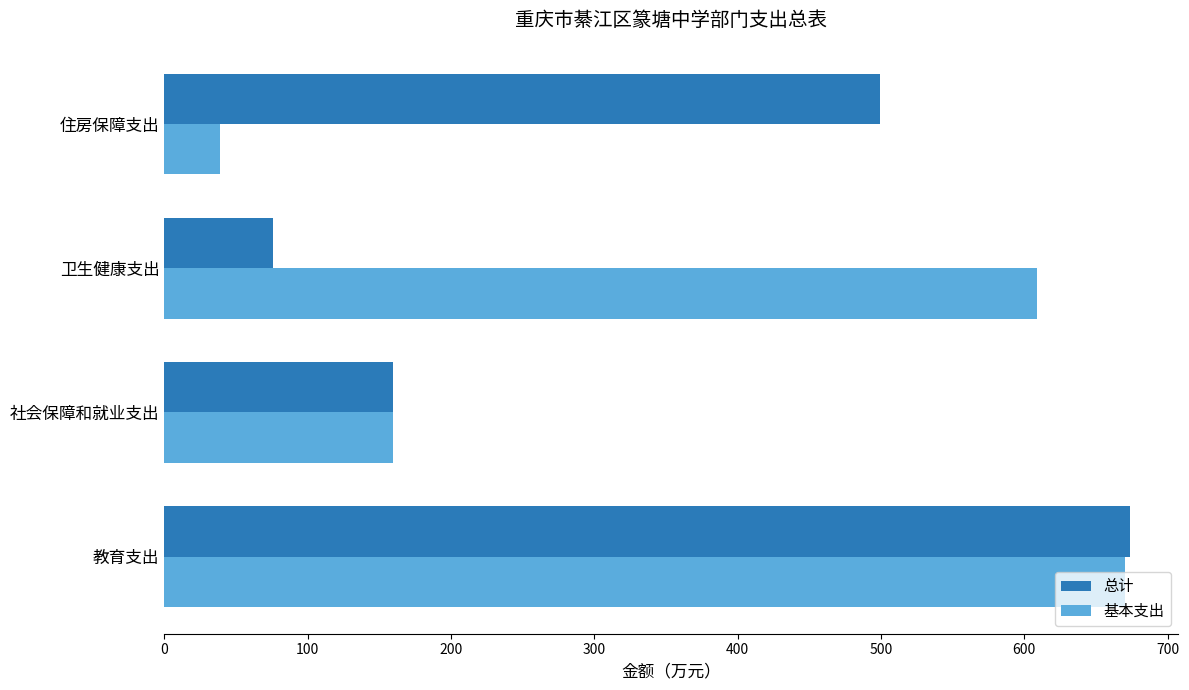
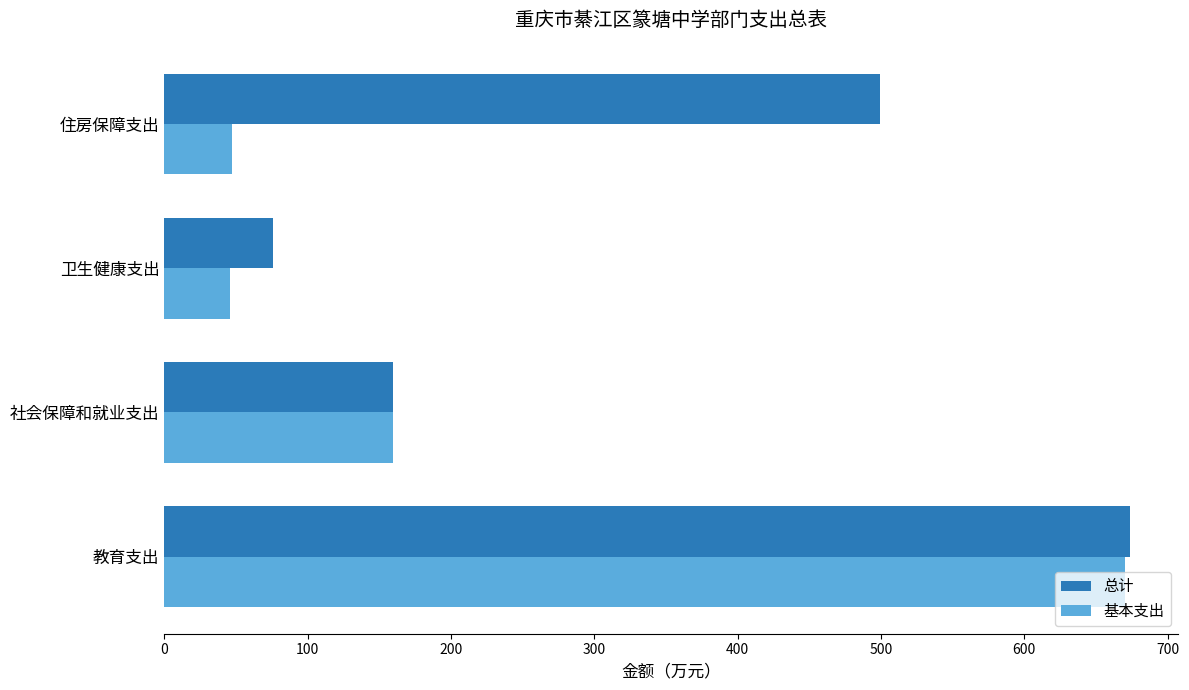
  {
    "总计": {
      "住房保障支出": 499,
      "卫生健康支出": 76,
      "社会保障和就业支出": 159,
      "教育支出": 674
    },
    "基本支出": {
-     "住房保障支出": 39,
-     "卫生健康支出": 609,
+     "住房保障支出": 47,
+     "卫生健康支出": 46,
      "社会保障和就业支出": 159
    }
  }
